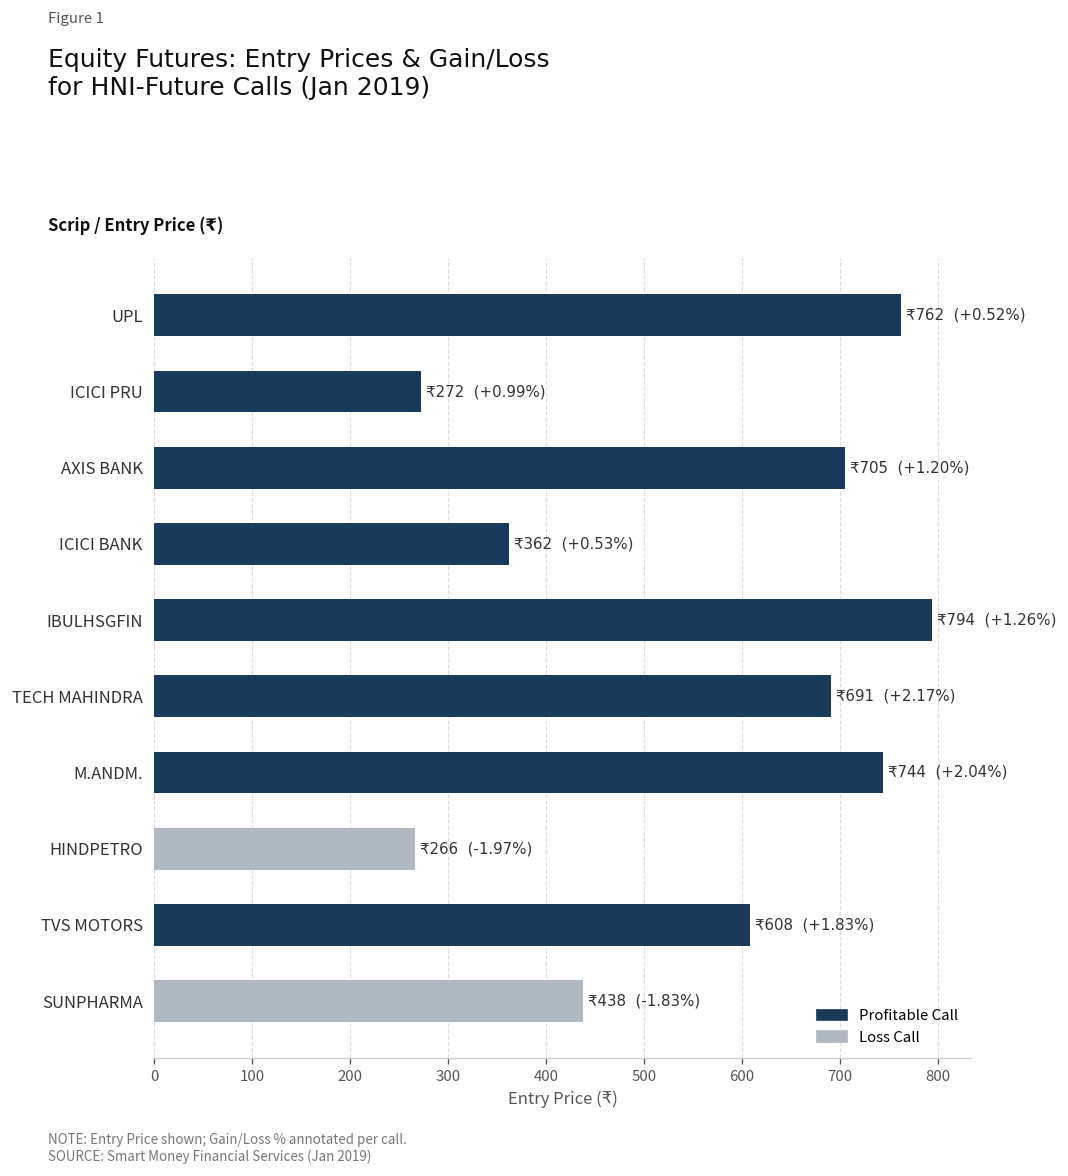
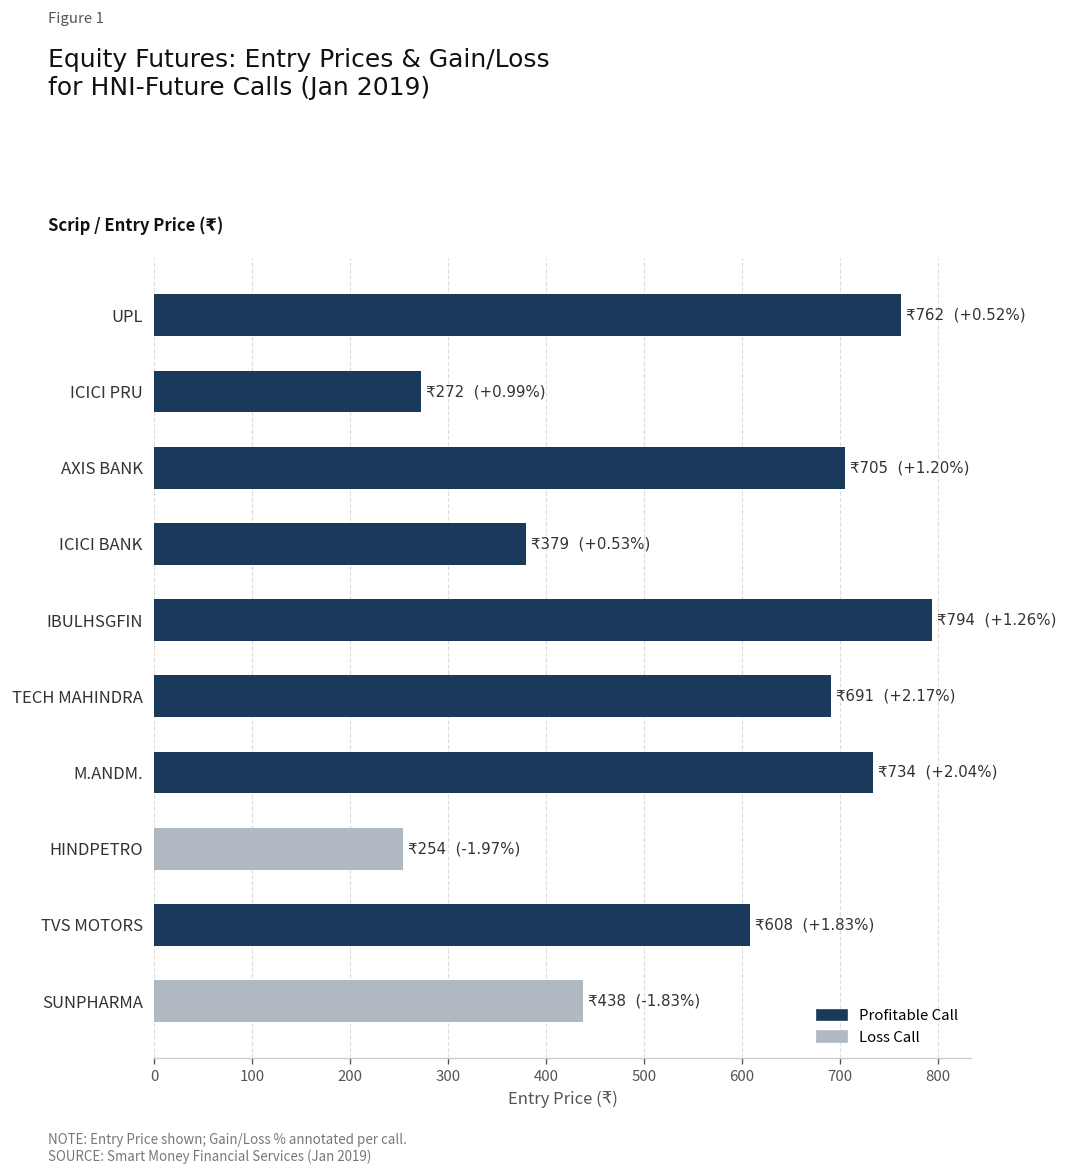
  {
    "UPL": 762,
    "ICICI PRU": 272,
    "AXIS BANK": 705,
-   "ICICI BANK": 362,
+   "ICICI BANK": 379,
    "IBULHSGFIN": 794,
    "TECH MAHINDRA": 691,
-   "M.ANDM.": 744,
-   "HINDPETRO": 266,
+   "M.ANDM.": 734,
+   "HINDPETRO": 254,
    "TVS MOTORS": 608,
    "SUNPHARMA": 438
  }
